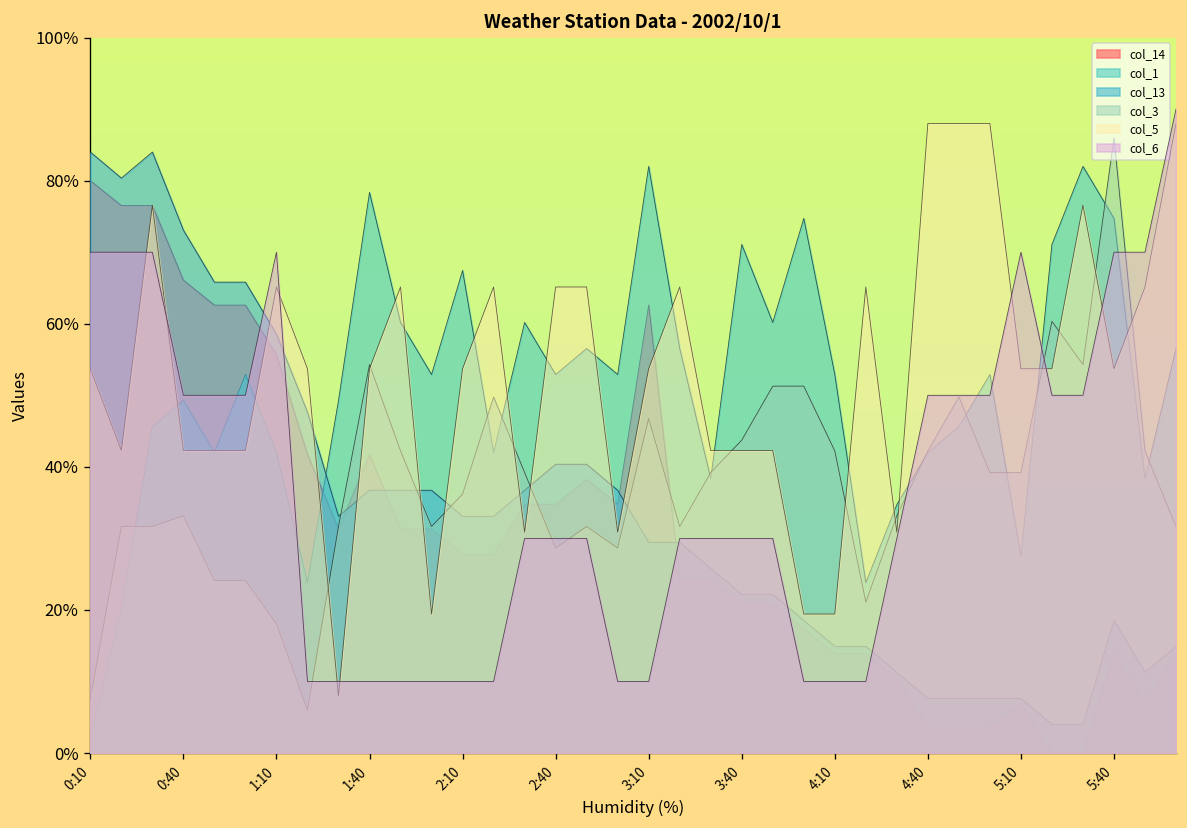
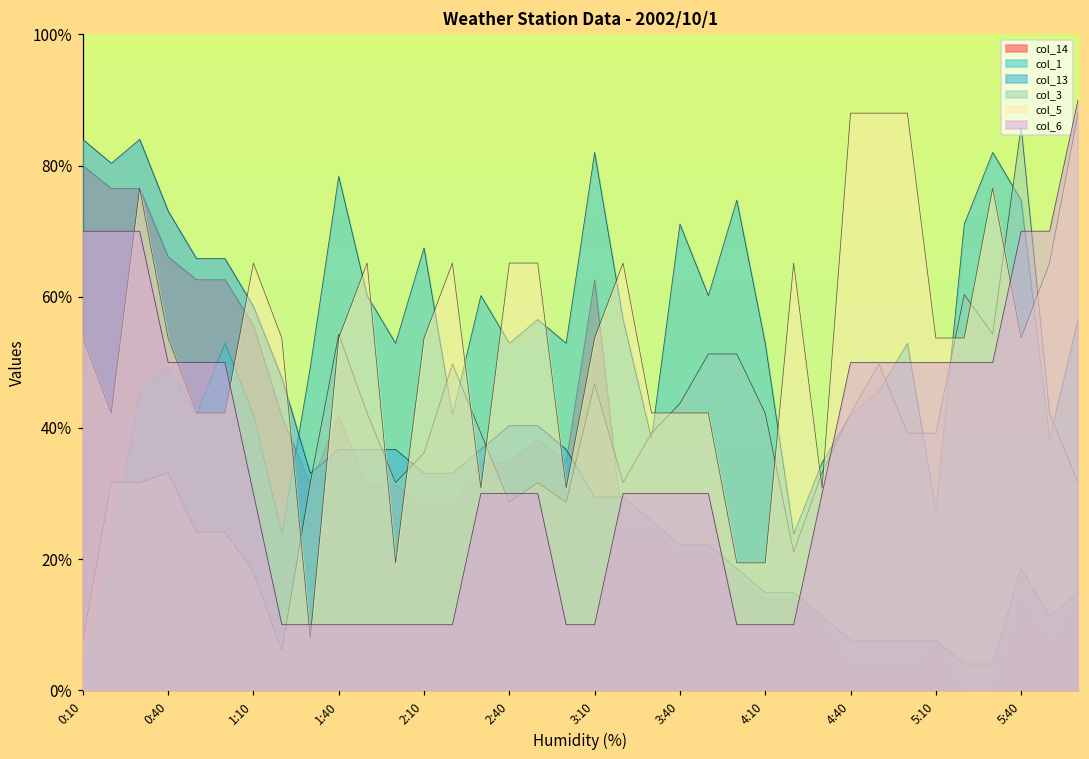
  {
    "col_14": {
      "0:10": "80%",
      "0:40": "66%",
      "1:10": "56%",
      "1:40": "42%",
      "2:10": "28%",
      "2:40": "35%",
      "3:10": "63%",
      "3:40": "21%",
      "4:10": "14%",
      "4:40": "3%",
      "5:10": "7%",
      "5:40": "14%"
    },
    "col_3": {
      "0:10": "8%",
      "0:40": "33%",
      "1:10": "18%",
      "1:40": "54%",
      "2:10": "36%",
      "2:40": "29%",
      "3:10": "47%",
      "3:40": "44%",
      "4:10": "42%",
      "5:10": "39%"
    },
    "col_5": {
      "0:10": "54%",
-     "0:40": "42%",
+     "0:40": "54%",
      "1:10": "65%",
      "1:40": "54%",
      "2:10": "54%",
      "2:40": "65%",
      "3:10": "54%",
      "3:40": "42%",
      "4:10": "19%",
      "4:40": "88%",
      "5:10": "54%",
      "5:40": "54%"
    },
    "col_6": {
      "0:10": "70%",
      "0:40": "50%",
-     "1:10": "70%",
+     "1:10": "30%",
      "1:40": "10%",
      "2:10": "10%",
      "2:40": "30%",
      "3:10": "10%",
      "3:40": "30%",
      "4:10": "10%",
      "4:40": "50%",
-     "5:10": "70%",
+     "5:10": "50%",
      "5:40": "70%"
    }
  }
